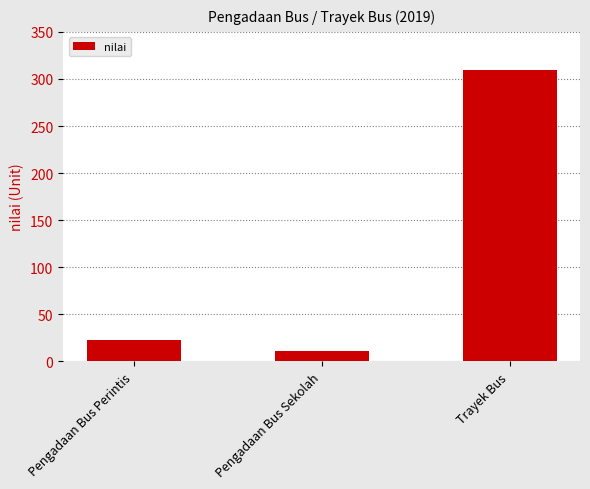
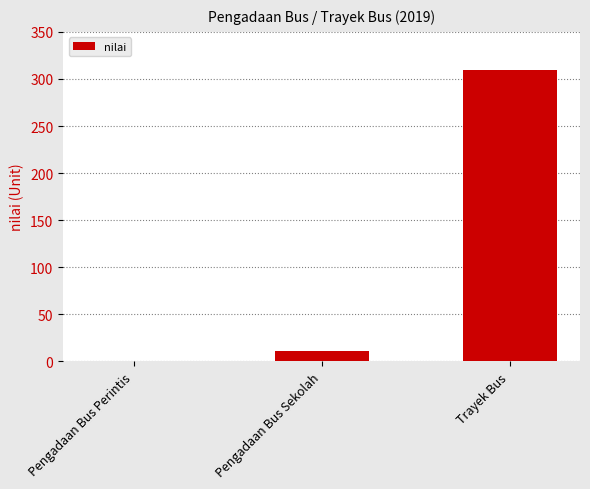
  {
-   "Pengadaan Bus Perintis": 20,
+   "Pengadaan Bus Perintis": 0,
    "Pengadaan Bus Sekolah": 10,
    "Trayek Bus": 310
  }
